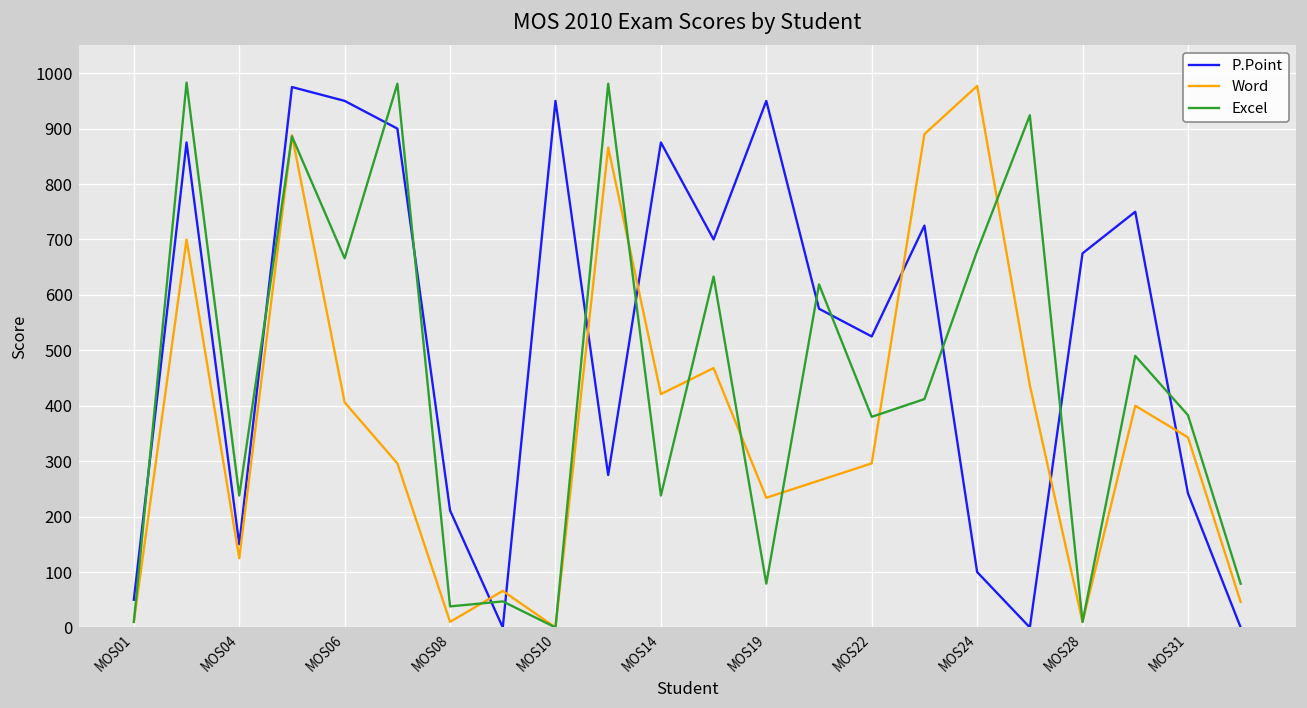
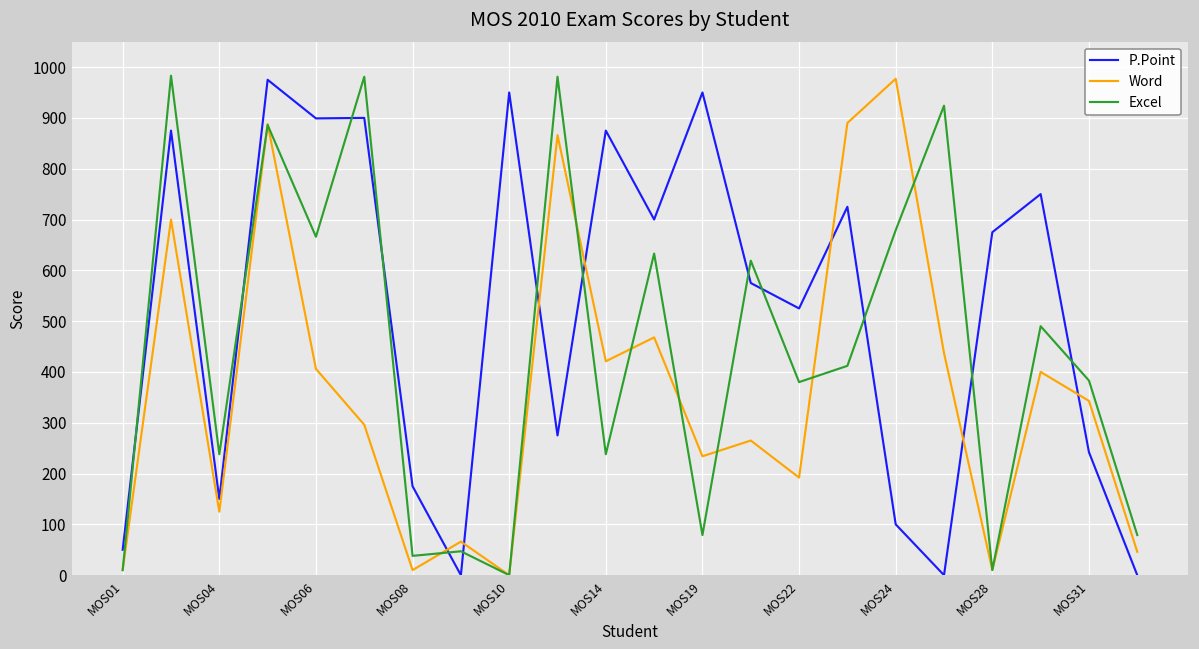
  {
    "P.Point": {
      "MOS01": 50,
      "MOS04": 150,
-     "MOS06": 950,
-     "MOS08": 210,
+     "MOS06": 900,
+     "MOS08": 180,
      "MOS10": 950,
      "MOS14": 880,
      "MOS19": 950,
      "MOS22": 530,
      "MOS24": 100,
      "MOS28": 680,
      "MOS31": 240
    },
    "Word": {
      "MOS04": 130,
      "MOS06": 410,
      "MOS08": 10,
      "MOS14": 420,
      "MOS19": 230,
-     "MOS22": 300,
+     "MOS22": 190,
      "MOS24": 980,
      "MOS31": 340
    },
    "Excel": {
      "MOS04": 240,
      "MOS06": 670,
      "MOS08": 40,
      "MOS14": 240,
      "MOS19": 80,
      "MOS22": 380,
      "MOS24": 680,
      "MOS31": 380
    }
  }
